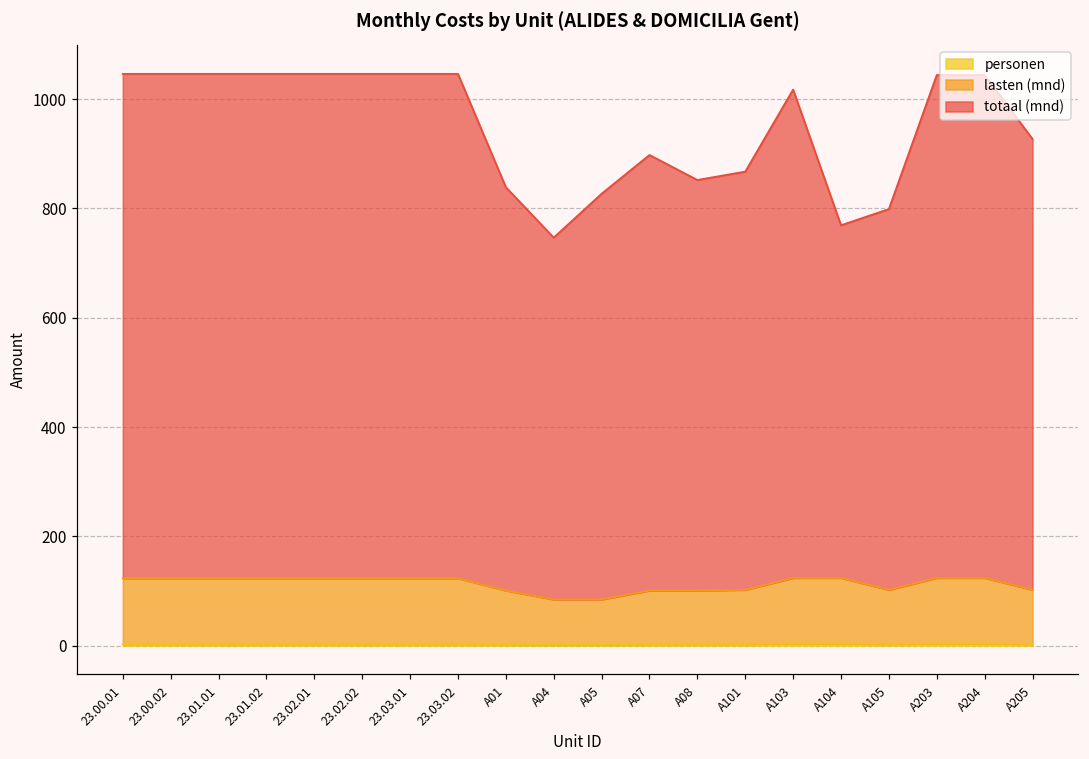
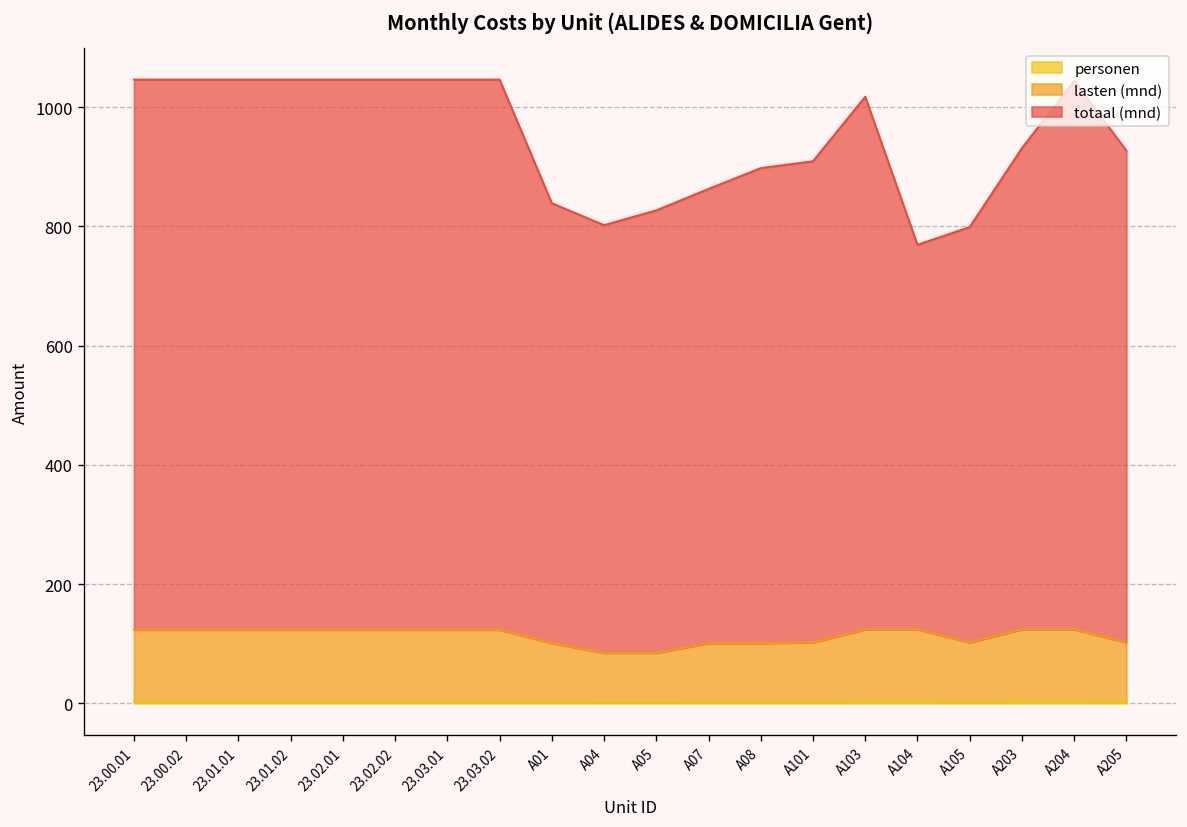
  {
    "totaal (mnd)": {
      "23.00.01": 920,
      "23.00.02": 920,
      "23.01.01": 920,
      "23.01.02": 920,
      "23.02.01": 920,
      "23.02.02": 920,
      "23.03.01": 920,
      "23.03.02": 920,
      "A01": 740,
-     "A04": 660,
+     "A04": 720,
      "A05": 740,
-     "A07": 800,
-     "A08": 750,
-     "A101": 770,
+     "A07": 760,
+     "A08": 800,
+     "A101": 810,
      "A103": 890,
      "A104": 650,
      "A105": 700,
-     "A203": 920,
+     "A203": 810,
      "A205": 820
    }
  }
